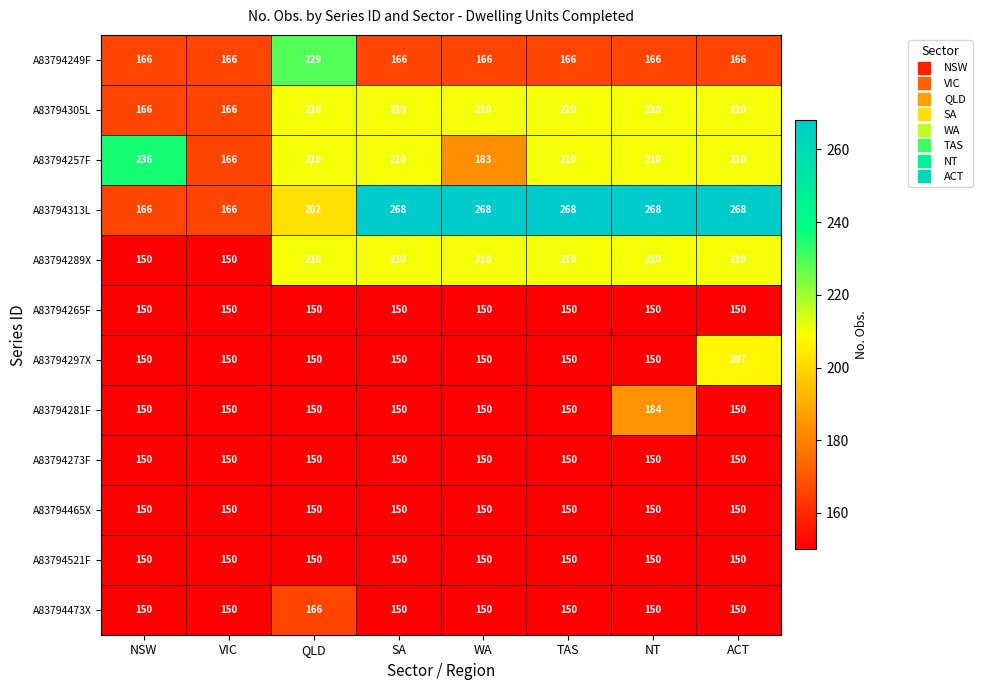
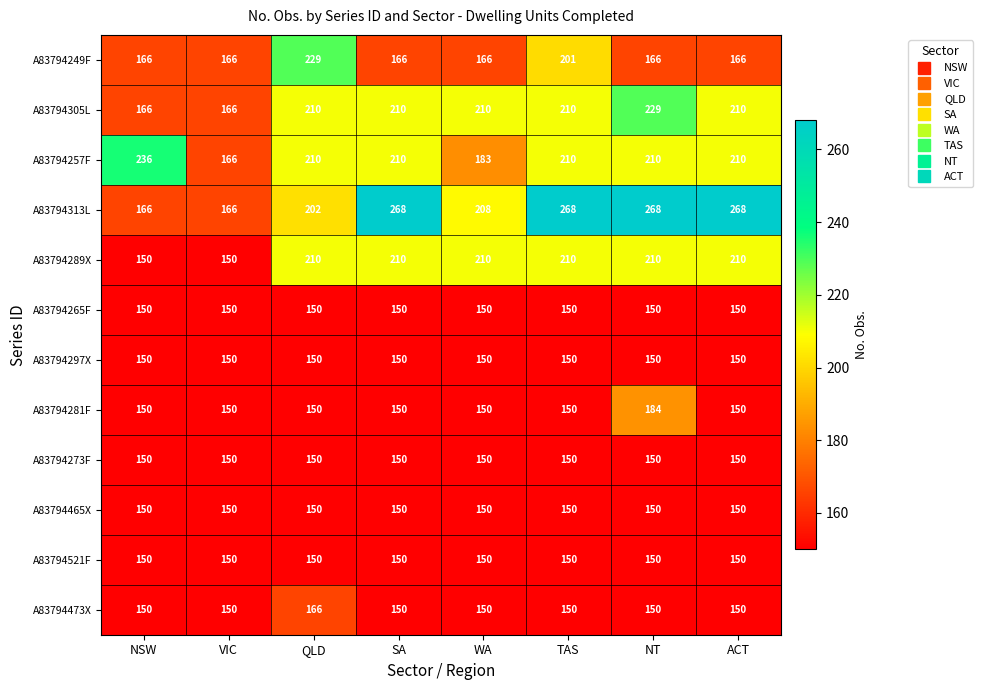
  {
    "A83794249F": {
      "NSW": 166,
      "VIC": 166,
      "QLD": 229,
      "SA": 166,
      "WA": 166,
-     "TAS": 166,
+     "TAS": 201,
      "NT": 166,
      "ACT": 166
    },
    "A83794305L": {
      "NSW": 166,
      "VIC": 166,
      "QLD": 210,
      "SA": 210,
      "WA": 210,
      "TAS": 210,
-     "NT": 210,
+     "NT": 229,
      "ACT": 210
    },
    "A83794257F": {
      "NSW": 236,
      "VIC": 166,
      "QLD": 210,
      "SA": 210,
      "WA": 183,
      "TAS": 210,
      "NT": 210,
      "ACT": 210
    },
    "A83794313L": {
      "NSW": 166,
      "VIC": 166,
      "QLD": 202,
      "SA": 268,
-     "WA": 268,
+     "WA": 208,
      "TAS": 268,
      "NT": 268,
      "ACT": 268
    },
    "A83794289X": {
      "NSW": 150,
      "VIC": 150,
      "QLD": 210,
      "SA": 210,
      "WA": 210,
      "TAS": 210,
      "NT": 210,
      "ACT": 210
    },
    "A83794265F": {
      "NSW": 150,
      "VIC": 150,
      "QLD": 150,
      "SA": 150,
      "WA": 150,
      "TAS": 150,
      "NT": 150,
      "ACT": 150
    },
    "A83794297X": {
      "NSW": 150,
      "VIC": 150,
      "QLD": 150,
      "SA": 150,
      "WA": 150,
      "TAS": 150,
      "NT": 150,
-     "ACT": 207
+     "ACT": 150
    },
    "A83794281F": {
      "NSW": 150,
      "VIC": 150,
      "QLD": 150,
      "SA": 150,
      "WA": 150,
      "TAS": 150,
      "NT": 184,
      "ACT": 150
    },
    "A83794273F": {
      "NSW": 150,
      "VIC": 150,
      "QLD": 150,
      "SA": 150,
      "WA": 150,
      "TAS": 150,
      "NT": 150,
      "ACT": 150
    },
    "A83794465X": {
      "NSW": 150,
      "VIC": 150,
      "QLD": 150,
      "SA": 150,
      "WA": 150,
      "TAS": 150,
      "NT": 150,
      "ACT": 150
    },
    "A83794521F": {
      "NSW": 150,
      "VIC": 150,
      "QLD": 150,
      "SA": 150,
      "WA": 150,
      "TAS": 150,
      "NT": 150,
      "ACT": 150
    },
    "A83794473X": {
      "NSW": 150,
      "VIC": 150,
      "QLD": 166,
      "SA": 150,
      "WA": 150,
      "TAS": 150,
      "NT": 150,
      "ACT": 150
    }
  }
